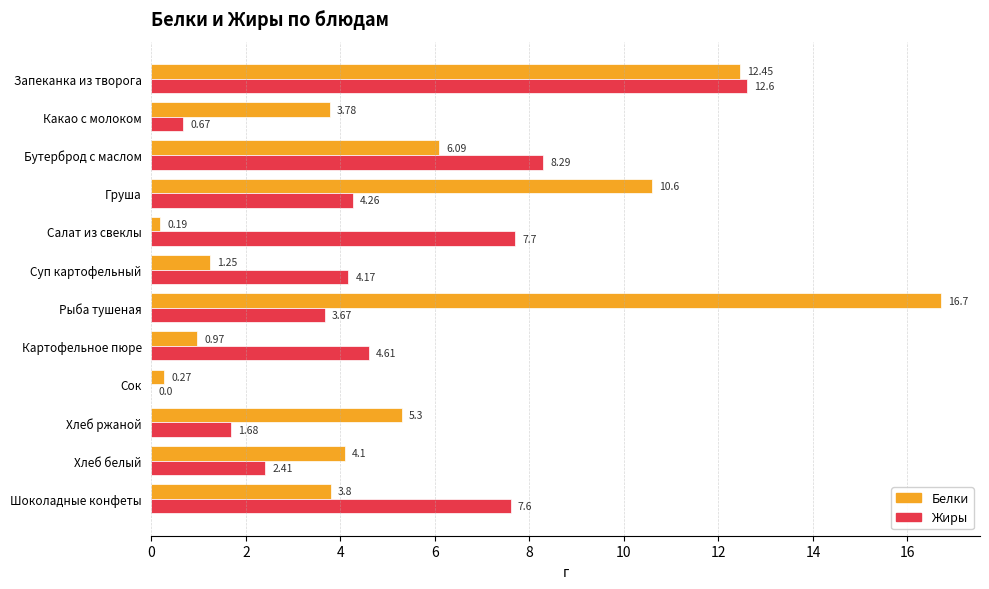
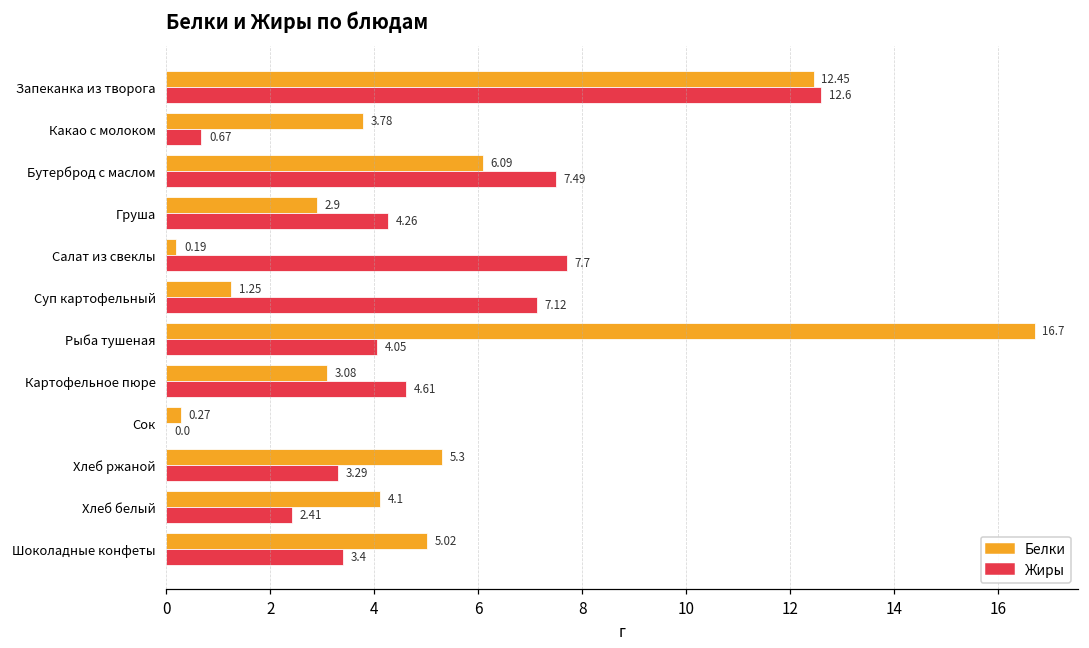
  {
    "Белки": {
      "Запеканка из творога": 12.45,
      "Какао с молоком": 3.78,
      "Бутерброд с маслом": 6.09,
-     "Груша": 10.6,
+     "Груша": 2.9,
      "Салат из свеклы": 0.19,
      "Суп картофельный": 1.25,
      "Рыба тушеная": 16.7,
-     "Картофельное пюре": 0.97,
+     "Картофельное пюре": 3.08,
      "Сок": 0.27,
      "Хлеб ржаной": 5.3,
      "Хлеб белый": 4.1,
-     "Шоколадные конфеты": 3.8
+     "Шоколадные конфеты": 5.02
    },
    "Жиры": {
      "Запеканка из творога": 12.6,
      "Какао с молоком": 0.67,
-     "Бутерброд с маслом": 8.29,
+     "Бутерброд с маслом": 7.49,
      "Груша": 4.26,
      "Салат из свеклы": 7.7,
-     "Суп картофельный": 4.17,
-     "Рыба тушеная": 3.67,
+     "Суп картофельный": 7.12,
+     "Рыба тушеная": 4.05,
      "Картофельное пюре": 4.61,
      "Сок": 0.0,
-     "Хлеб ржаной": 1.68,
+     "Хлеб ржаной": 3.29,
      "Хлеб белый": 2.41,
-     "Шоколадные конфеты": 7.6
+     "Шоколадные конфеты": 3.4
    }
  }
